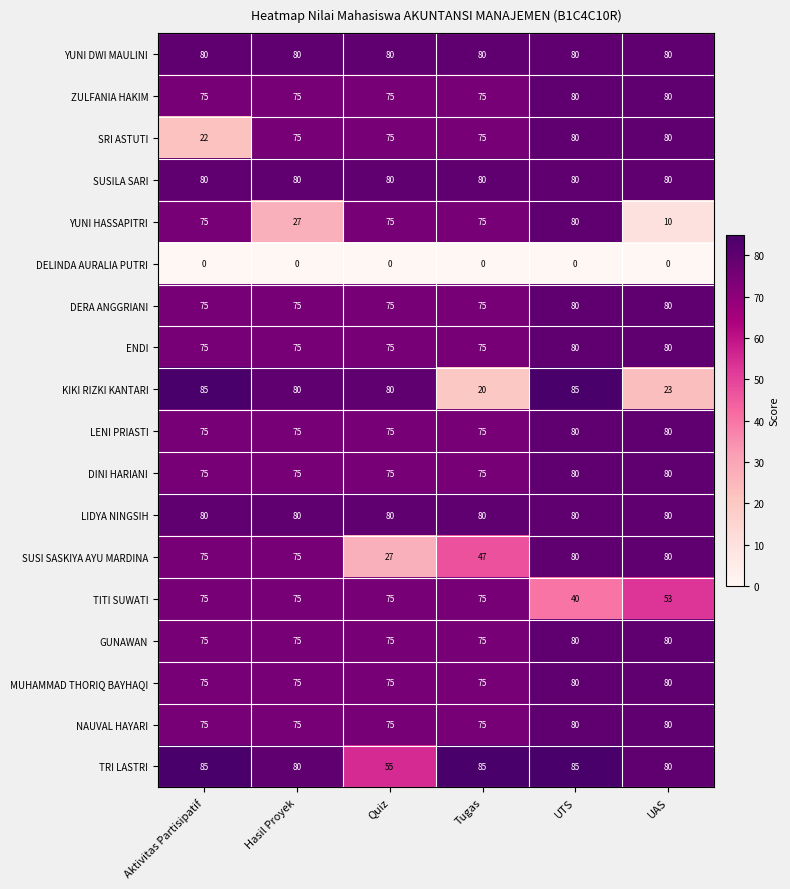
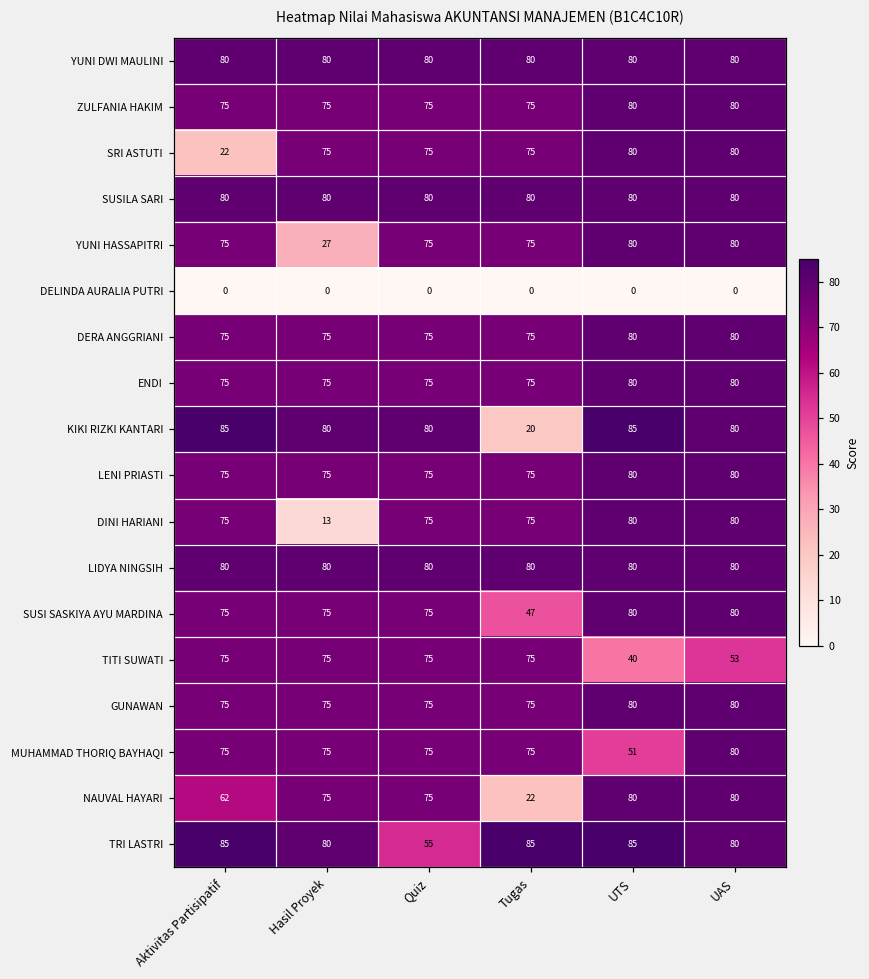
  {
    "YUNI DWI MAULINI": {
      "Aktivitas Partisipatif": 80,
      "Hasil Proyek": 80,
      "Quiz": 80,
      "Tugas": 80,
      "UTS": 80,
      "UAS": 80
    },
    "ZULFANIA HAKIM": {
      "Aktivitas Partisipatif": 75,
      "Hasil Proyek": 75,
      "Quiz": 75,
      "Tugas": 75,
      "UTS": 80,
      "UAS": 80
    },
    "SRI ASTUTI": {
      "Aktivitas Partisipatif": 22,
      "Hasil Proyek": 75,
      "Quiz": 75,
      "Tugas": 75,
      "UTS": 80,
      "UAS": 80
    },
    "SUSILA SARI": {
      "Aktivitas Partisipatif": 80,
      "Hasil Proyek": 80,
      "Quiz": 80,
      "Tugas": 80,
      "UTS": 80,
      "UAS": 80
    },
    "YUNI HASSAPITRI": {
      "Aktivitas Partisipatif": 75,
      "Hasil Proyek": 27,
      "Quiz": 75,
      "Tugas": 75,
      "UTS": 80,
-     "UAS": 10
+     "UAS": 80
    },
    "DELINDA AURALIA PUTRI": {
      "Aktivitas Partisipatif": 0,
      "Hasil Proyek": 0,
      "Quiz": 0,
      "Tugas": 0,
      "UTS": 0,
      "UAS": 0
    },
    "DERA ANGGRIANI": {
      "Aktivitas Partisipatif": 75,
      "Hasil Proyek": 75,
      "Quiz": 75,
      "Tugas": 75,
      "UTS": 80,
      "UAS": 80
    },
    "ENDI": {
      "Aktivitas Partisipatif": 75,
      "Hasil Proyek": 75,
      "Quiz": 75,
      "Tugas": 75,
      "UTS": 80,
      "UAS": 80
    },
    "KIKI RIZKI KANTARI": {
      "Aktivitas Partisipatif": 85,
      "Hasil Proyek": 80,
      "Quiz": 80,
      "Tugas": 20,
      "UTS": 85,
-     "UAS": 23
+     "UAS": 80
    },
    "LENI PRIASTI": {
      "Aktivitas Partisipatif": 75,
      "Hasil Proyek": 75,
      "Quiz": 75,
      "Tugas": 75,
      "UTS": 80,
      "UAS": 80
    },
    "DINI HARIANI": {
      "Aktivitas Partisipatif": 75,
-     "Hasil Proyek": 75,
+     "Hasil Proyek": 13,
      "Quiz": 75,
      "Tugas": 75,
      "UTS": 80,
      "UAS": 80
    },
    "LIDYA NINGSIH": {
      "Aktivitas Partisipatif": 80,
      "Hasil Proyek": 80,
      "Quiz": 80,
      "Tugas": 80,
      "UTS": 80,
      "UAS": 80
    },
    "SUSI SASKIYA AYU MARDINA": {
      "Aktivitas Partisipatif": 75,
      "Hasil Proyek": 75,
-     "Quiz": 27,
+     "Quiz": 75,
      "Tugas": 47,
      "UTS": 80,
      "UAS": 80
    },
    "TITI SUWATI": {
      "Aktivitas Partisipatif": 75,
      "Hasil Proyek": 75,
      "Quiz": 75,
      "Tugas": 75,
      "UTS": 40,
      "UAS": 53
    },
    "GUNAWAN": {
      "Aktivitas Partisipatif": 75,
      "Hasil Proyek": 75,
      "Quiz": 75,
      "Tugas": 75,
      "UTS": 80,
      "UAS": 80
    },
    "MUHAMMAD THORIQ BAYHAQI": {
      "Aktivitas Partisipatif": 75,
      "Hasil Proyek": 75,
      "Quiz": 75,
      "Tugas": 75,
-     "UTS": 80,
+     "UTS": 51,
      "UAS": 80
    },
    "NAUVAL HAYARI": {
-     "Aktivitas Partisipatif": 75,
+     "Aktivitas Partisipatif": 62,
      "Hasil Proyek": 75,
      "Quiz": 75,
-     "Tugas": 75,
+     "Tugas": 22,
      "UTS": 80,
      "UAS": 80
    },
    "TRI LASTRI": {
      "Aktivitas Partisipatif": 85,
      "Hasil Proyek": 80,
      "Quiz": 55,
      "Tugas": 85,
      "UTS": 85,
      "UAS": 80
    }
  }
